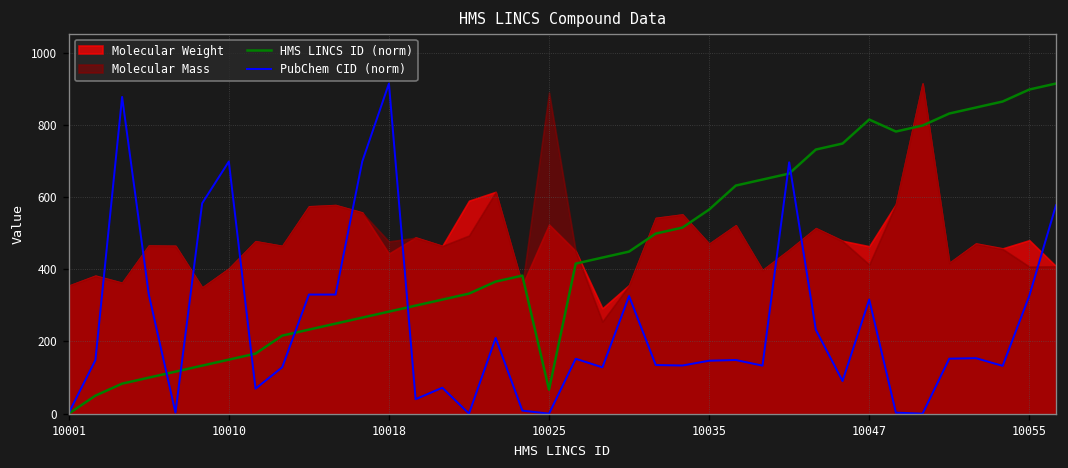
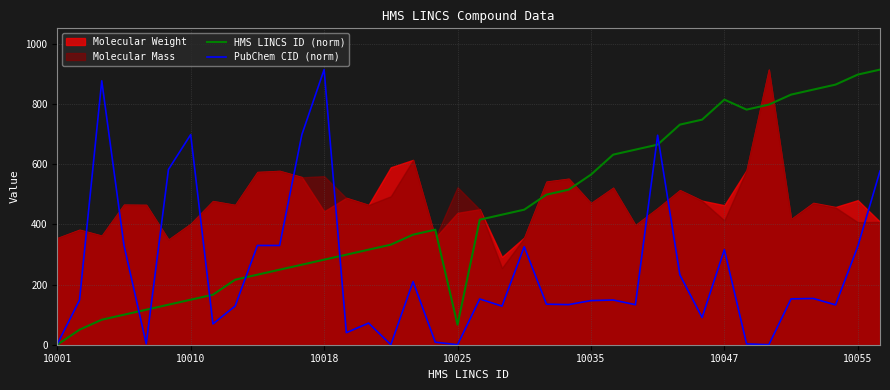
  {
    "HMS LINCS ID (norm)": {
      "10010": 150,
      "10018": 280,
      "10025": 70,
      "10035": 570,
      "10047": 810,
      "10055": 900
    },
    "Molecular Weight": {
      "10018": 440,
-     "10025": 520,
+     "10025": 440,
      "10047": 460,
      "10055": 480
    },
    "PubChem CID (norm)": {
      "10010": 700,
      "10018": 910,
      "10025": 0,
      "10035": 150,
      "10047": 320,
      "10055": 330
    },
    "Molecular Mass": {
-     "10018": 480,
-     "10025": 890,
+     "10018": 560,
+     "10025": 520,
      "10047": 410,
      "10055": 410
    }
  }
